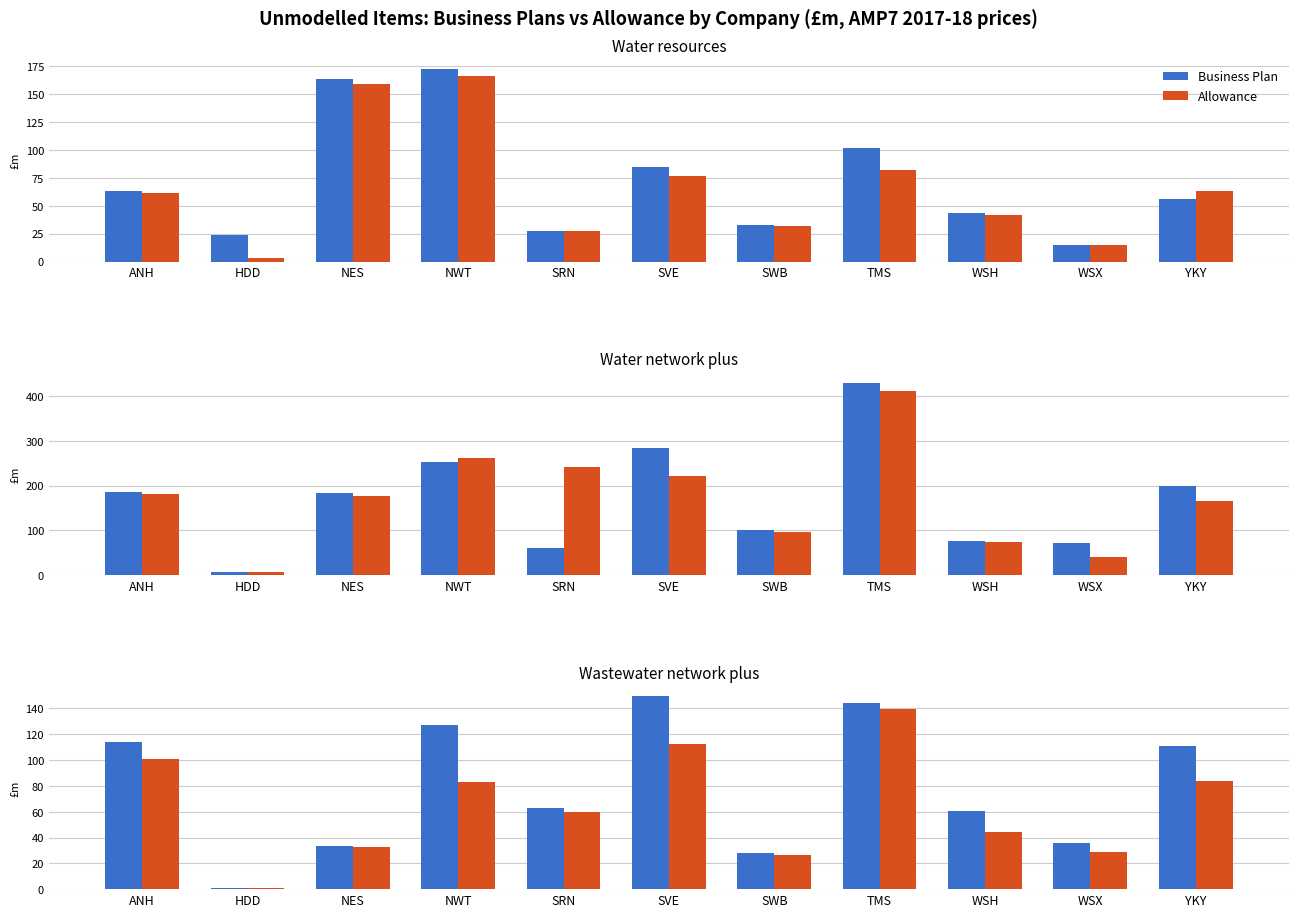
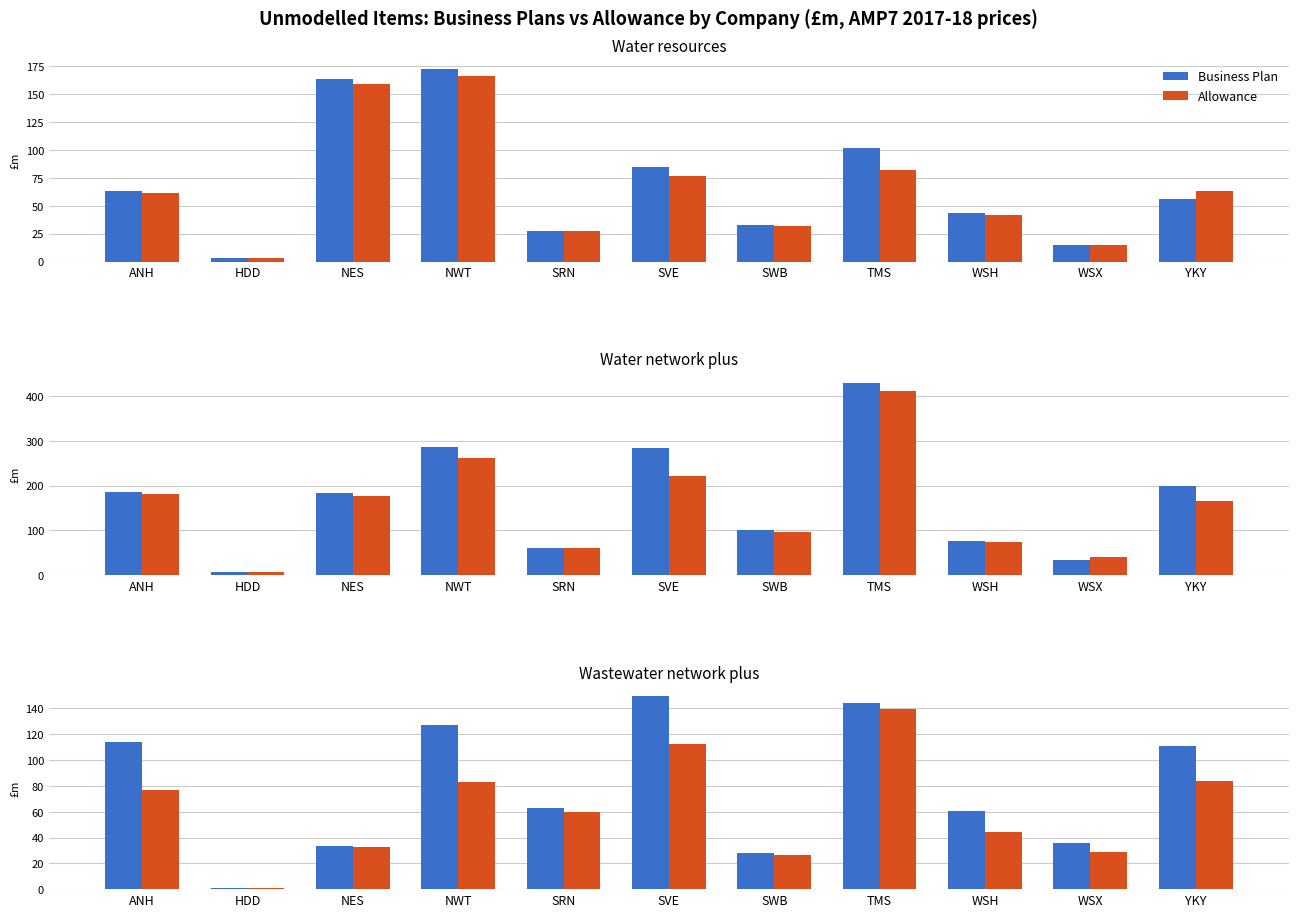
  {
    "Water resources": {
      "Business Plan": {
        "ANH": 63,
-       "HDD": 23,
+       "HDD": 3,
        "NES": 163,
        "NWT": 172,
        "SRN": 28,
        "SVE": 84,
        "SWB": 32,
        "TMS": 101,
        "WSH": 43,
        "WSX": 15,
        "YKY": 56
      },
      "Allowance": {
        "ANH": 61,
        "HDD": 3,
        "NES": 158,
        "NWT": 166,
        "SRN": 27,
        "SVE": 76,
        "SWB": 31,
        "TMS": 82,
        "WSH": 42,
        "WSX": 15,
        "YKY": 63
      }
    },
    "Water network plus": {
      "Business Plan": {
        "ANH": 190,
        "HDD": 10,
        "NES": 180,
-       "NWT": 250,
+       "NWT": 290,
        "SRN": 60,
        "SVE": 280,
        "SWB": 100,
        "TMS": 430,
        "WSH": 80,
-       "WSX": 70,
+       "WSX": 30,
        "YKY": 200
      },
      "Allowance": {
        "ANH": 180,
        "HDD": 10,
        "NES": 180,
        "NWT": 260,
-       "SRN": 240,
+       "SRN": 60,
        "SVE": 220,
        "SWB": 100,
        "TMS": 410,
        "WSH": 70,
        "WSX": 40,
        "YKY": 170
      }
    },
    "Wastewater network plus": {
      "Business Plan": {
        "ANH": 114,
        "NES": 34,
        "NWT": 127,
        "SRN": 63,
        "SVE": 149,
        "SWB": 28,
        "TMS": 144,
        "WSH": 60,
        "WSX": 35,
        "YKY": 111
      },
      "Allowance": {
-       "ANH": 101,
+       "ANH": 77,
        "NES": 33,
        "NWT": 83,
        "SRN": 60,
        "SVE": 112,
        "SWB": 27,
        "TMS": 140,
        "WSH": 44,
        "WSX": 29,
        "YKY": 84
      }
    }
  }
